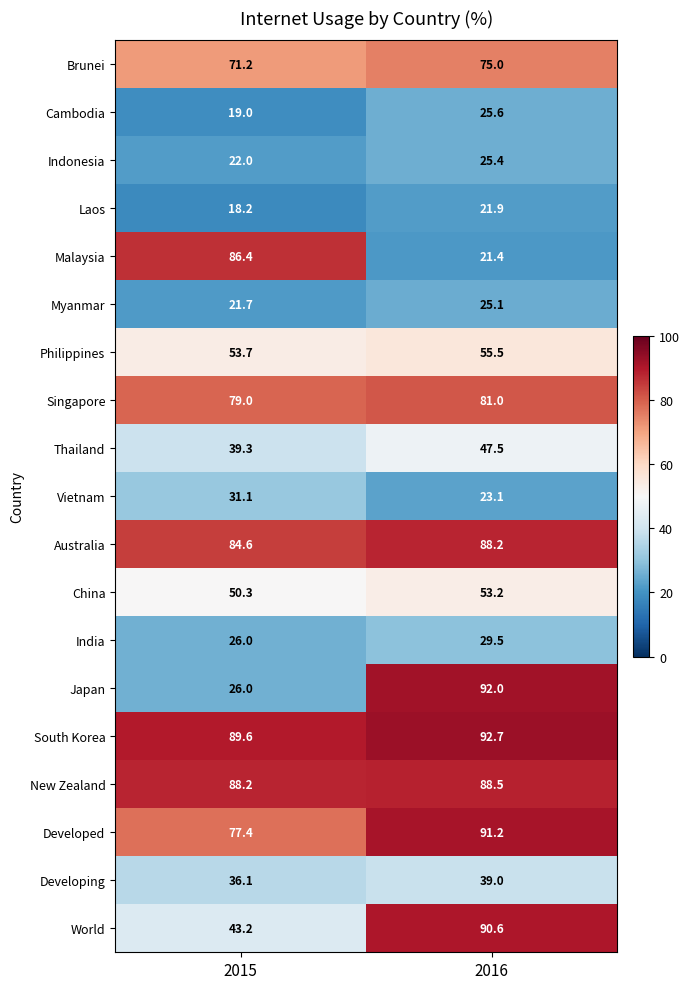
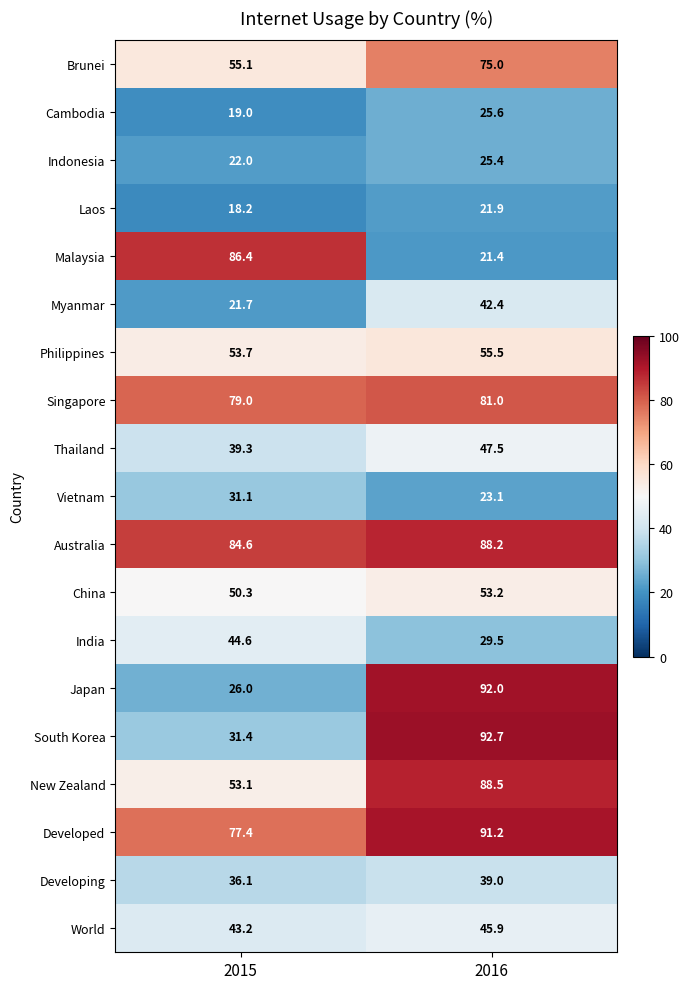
  {
    "Brunei": {
-     "2015": 71.2,
+     "2015": 55.1,
      "2016": 75.0
    },
    "Cambodia": {
      "2015": 19.0,
      "2016": 25.6
    },
    "Indonesia": {
      "2015": 22.0,
      "2016": 25.4
    },
    "Laos": {
      "2015": 18.2,
      "2016": 21.9
    },
    "Malaysia": {
      "2015": 86.4,
      "2016": 21.4
    },
    "Myanmar": {
      "2015": 21.7,
-     "2016": 25.1
+     "2016": 42.4
    },
    "Philippines": {
      "2015": 53.7,
      "2016": 55.5
    },
    "Singapore": {
      "2015": 79.0,
      "2016": 81.0
    },
    "Thailand": {
      "2015": 39.3,
      "2016": 47.5
    },
    "Vietnam": {
      "2015": 31.1,
      "2016": 23.1
    },
    "Australia": {
      "2015": 84.6,
      "2016": 88.2
    },
    "China": {
      "2015": 50.3,
      "2016": 53.2
    },
    "India": {
-     "2015": 26.0,
+     "2015": 44.6,
      "2016": 29.5
    },
    "Japan": {
      "2015": 26.0,
      "2016": 92.0
    },
    "South Korea": {
-     "2015": 89.6,
+     "2015": 31.4,
      "2016": 92.7
    },
    "New Zealand": {
-     "2015": 88.2,
+     "2015": 53.1,
      "2016": 88.5
    },
    "Developed": {
      "2015": 77.4,
      "2016": 91.2
    },
    "Developing": {
      "2015": 36.1,
      "2016": 39.0
    },
    "World": {
      "2015": 43.2,
-     "2016": 90.6
+     "2016": 45.9
    }
  }
